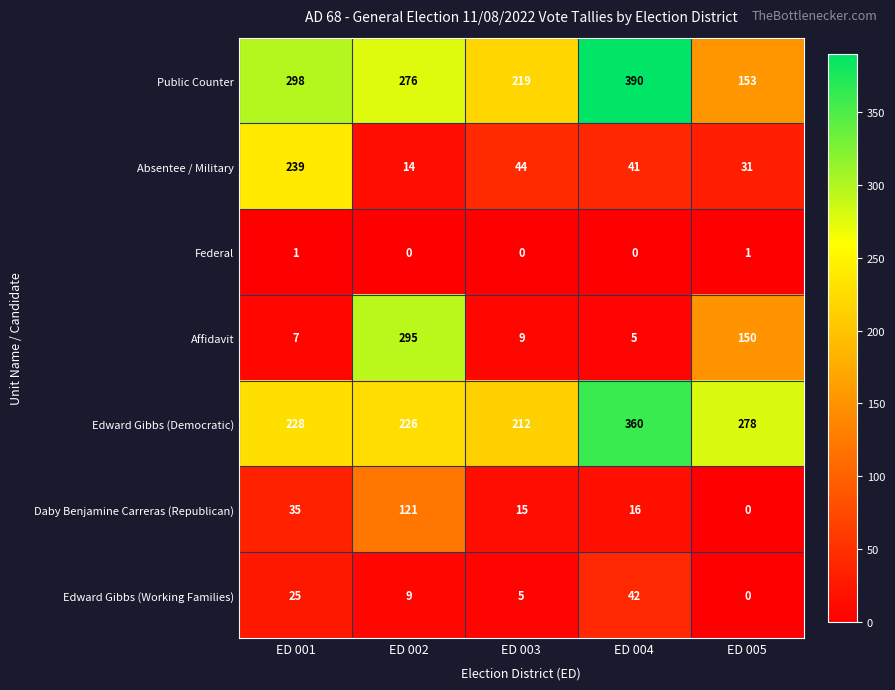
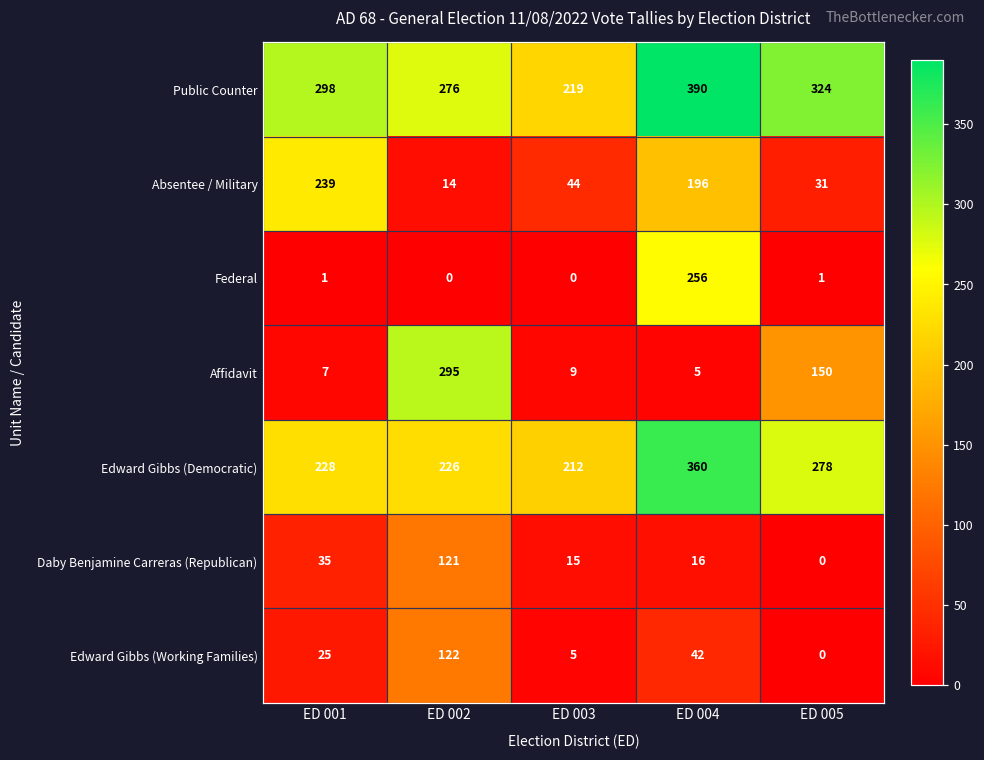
  {
    "Public Counter": {
      "ED 001": 298,
      "ED 002": 276,
      "ED 003": 219,
      "ED 004": 390,
-     "ED 005": 153
+     "ED 005": 324
    },
    "Absentee / Military": {
      "ED 001": 239,
      "ED 002": 14,
      "ED 003": 44,
-     "ED 004": 41,
+     "ED 004": 196,
      "ED 005": 31
    },
    "Federal": {
      "ED 001": 1,
      "ED 002": 0,
      "ED 003": 0,
-     "ED 004": 0,
+     "ED 004": 256,
      "ED 005": 1
    },
    "Affidavit": {
      "ED 001": 7,
      "ED 002": 295,
      "ED 003": 9,
      "ED 004": 5,
      "ED 005": 150
    },
    "Edward Gibbs (Democratic)": {
      "ED 001": 228,
      "ED 002": 226,
      "ED 003": 212,
      "ED 004": 360,
      "ED 005": 278
    },
    "Daby Benjamine Carreras (Republican)": {
      "ED 001": 35,
      "ED 002": 121,
      "ED 003": 15,
      "ED 004": 16,
      "ED 005": 0
    },
    "Edward Gibbs (Working Families)": {
      "ED 001": 25,
-     "ED 002": 9,
+     "ED 002": 122,
      "ED 003": 5,
      "ED 004": 42,
      "ED 005": 0
    }
  }
